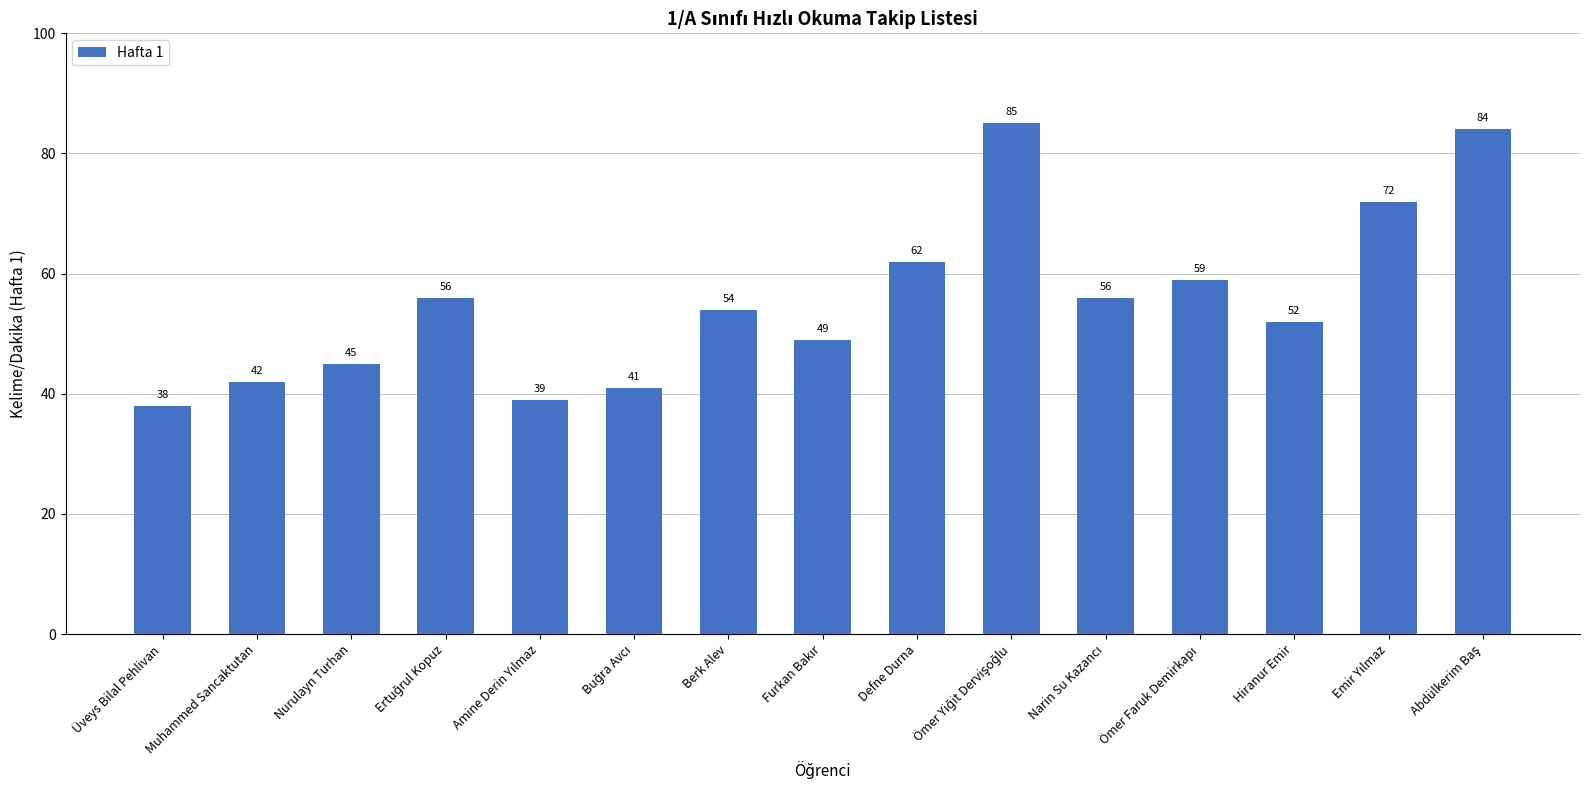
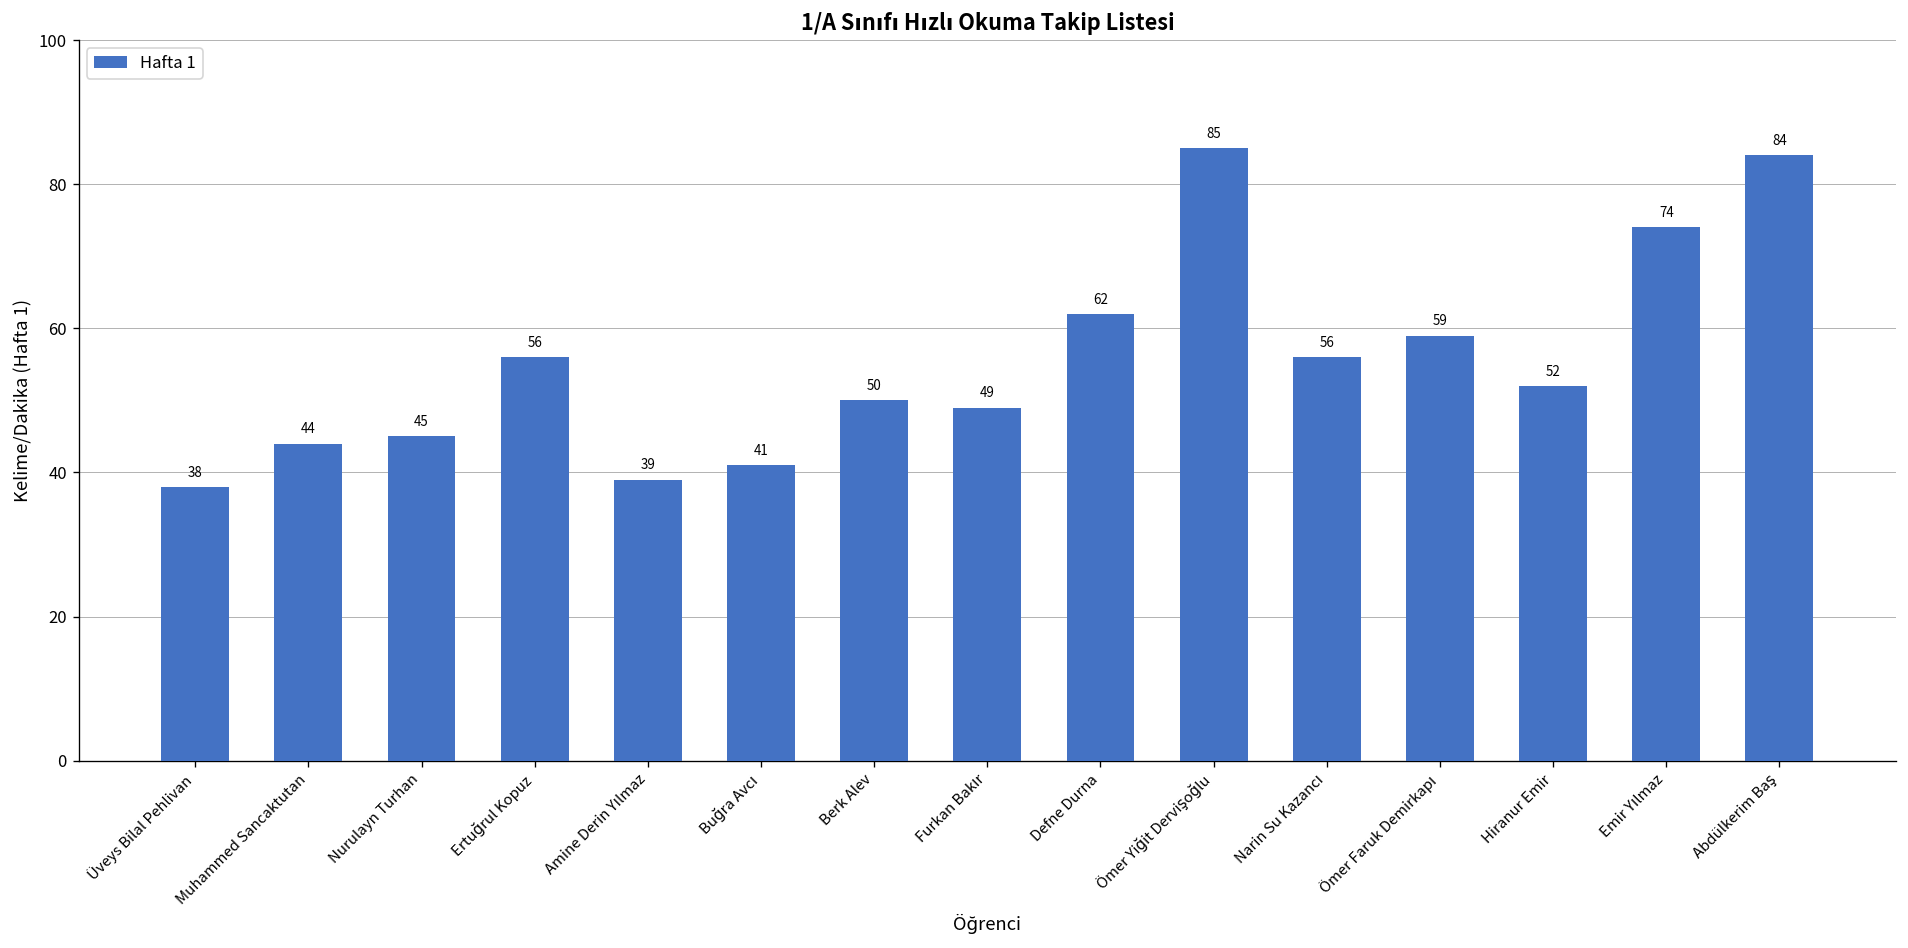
  {
    "Üveys Bilal Pehlivan": 38,
-   "Muhammed Sancaktutan": 42,
+   "Muhammed Sancaktutan": 44,
    "Nurulayn Turhan": 45,
    "Ertuğrul Kopuz": 56,
    "Amine Derin Yılmaz": 39,
    "Buğra Avcı": 41,
-   "Berk Alev": 54,
+   "Berk Alev": 50,
    "Furkan Bakır": 49,
    "Defne Durna": 62,
    "Ömer Yiğit Dervişoğlu": 85,
    "Narin Su Kazancı": 56,
    "Ömer Faruk Demirkapı": 59,
    "Hiranur Emir": 52,
-   "Emir Yılmaz": 72,
+   "Emir Yılmaz": 74,
    "Abdülkerim Baş": 84
  }
